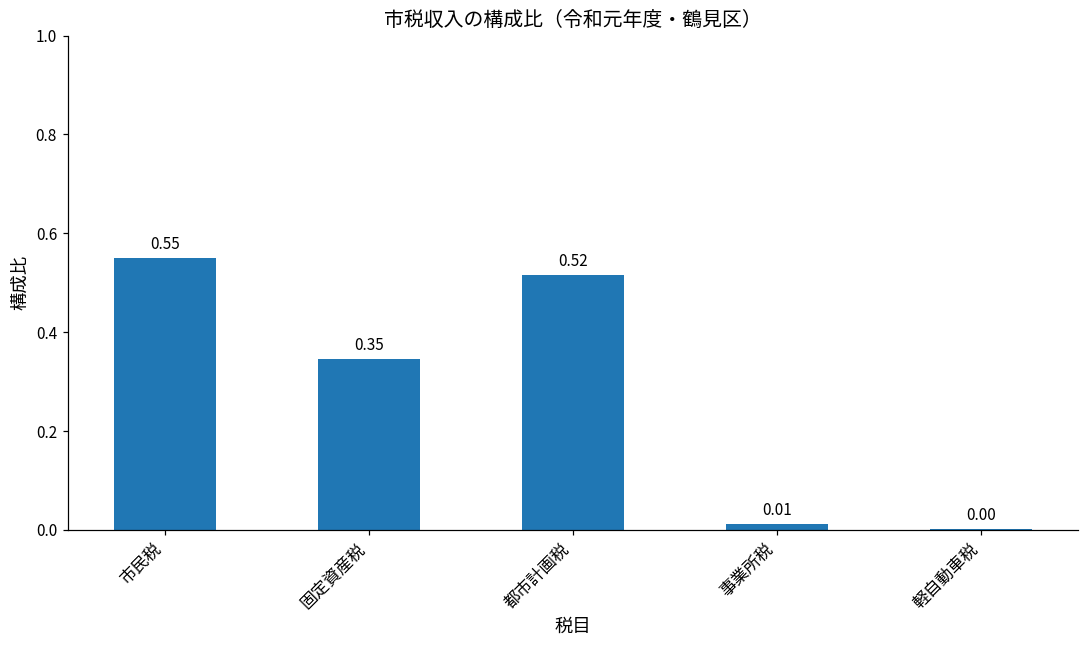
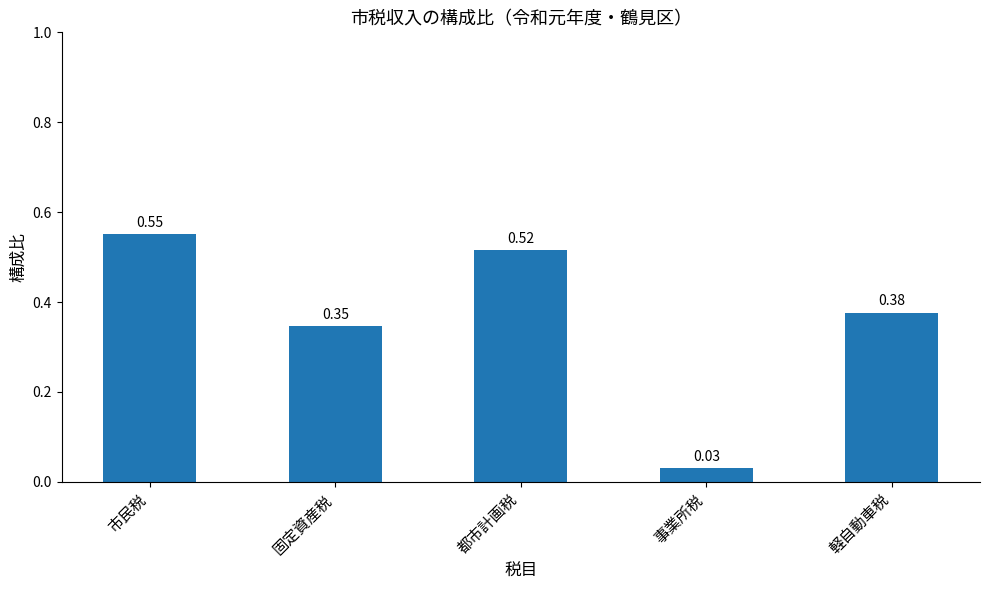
  {
    "市民税": 0.55,
    "固定資産税": 0.35,
    "都市計画税": 0.52,
-   "事業所税": 0.01,
-   "軽自動車税": 0.00
+   "事業所税": 0.03,
+   "軽自動車税": 0.38
  }
